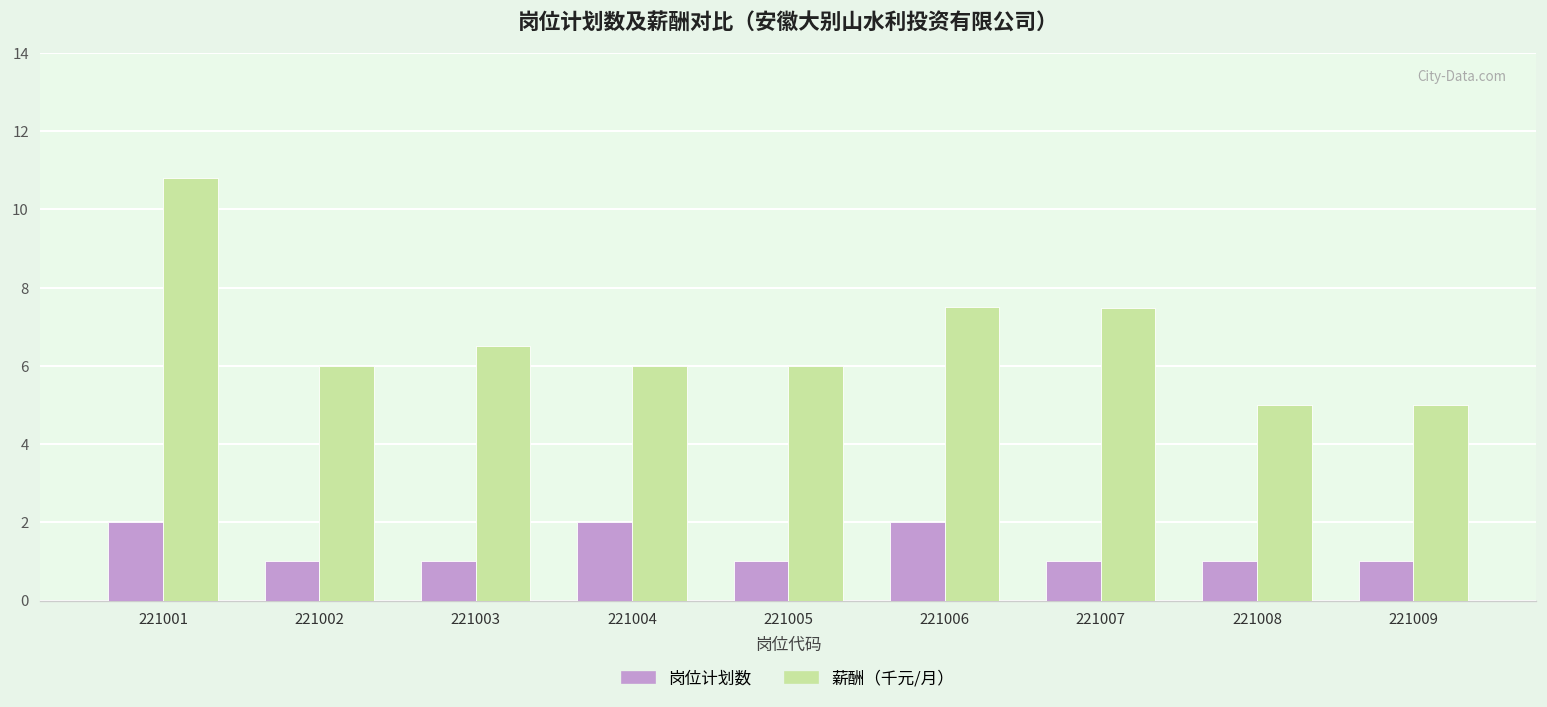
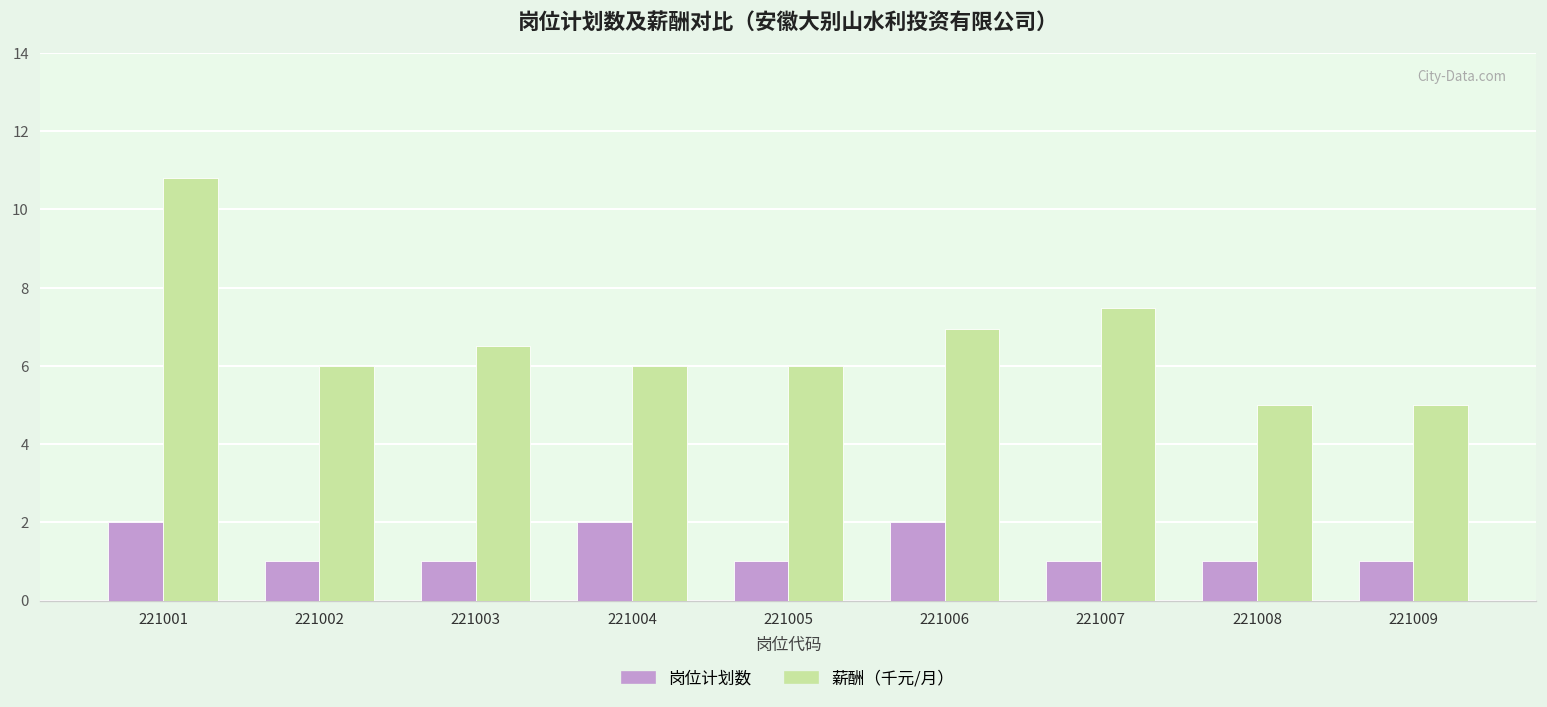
  {
    "岗位计划数": {
      "221001": 2.0,
      "221002": 1.0,
      "221003": 1.0,
      "221004": 2.0,
      "221005": 1.0,
      "221006": 2.0,
      "221007": 1.0,
      "221008": 1.0,
      "221009": 1.0
    },
    "薪酬（千元/月）": {
      "221001": 10.8,
      "221002": 6.0,
      "221003": 6.5,
      "221004": 6.0,
      "221005": 6.0,
-     "221006": 7.5,
+     "221006": 7.0,
      "221007": 7.5,
      "221008": 5.0,
      "221009": 5.0
    }
  }
